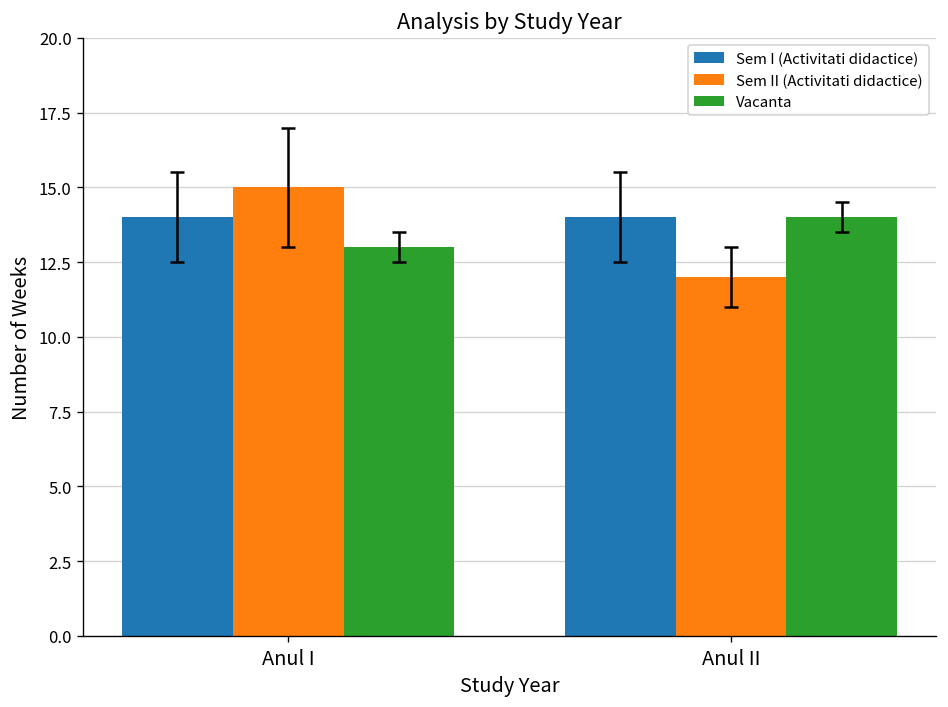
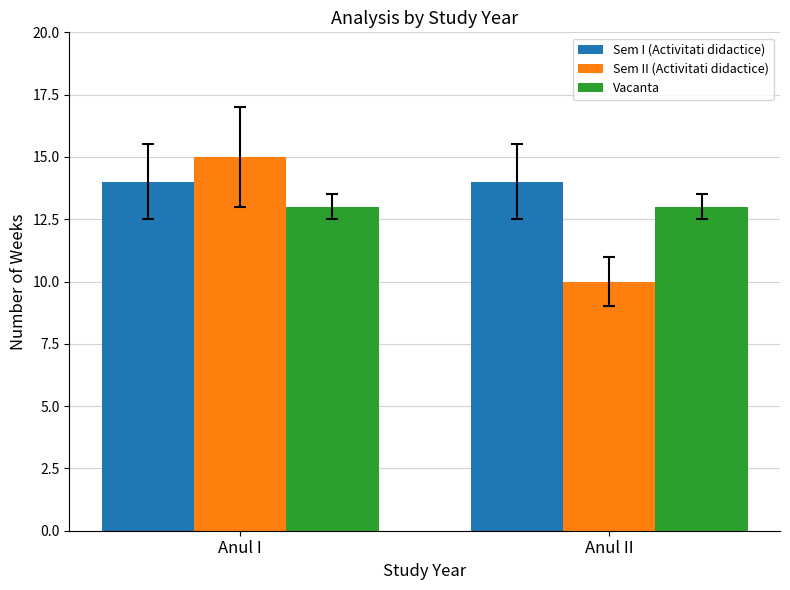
  {
    "Sem II (Activitati didactice)": {
      "Anul I": 15,
-     "Anul II": 12
+     "Anul II": 10
    },
    "Vacanta": {
      "Anul I": 13,
-     "Anul II": 14
+     "Anul II": 13
    }
  }
